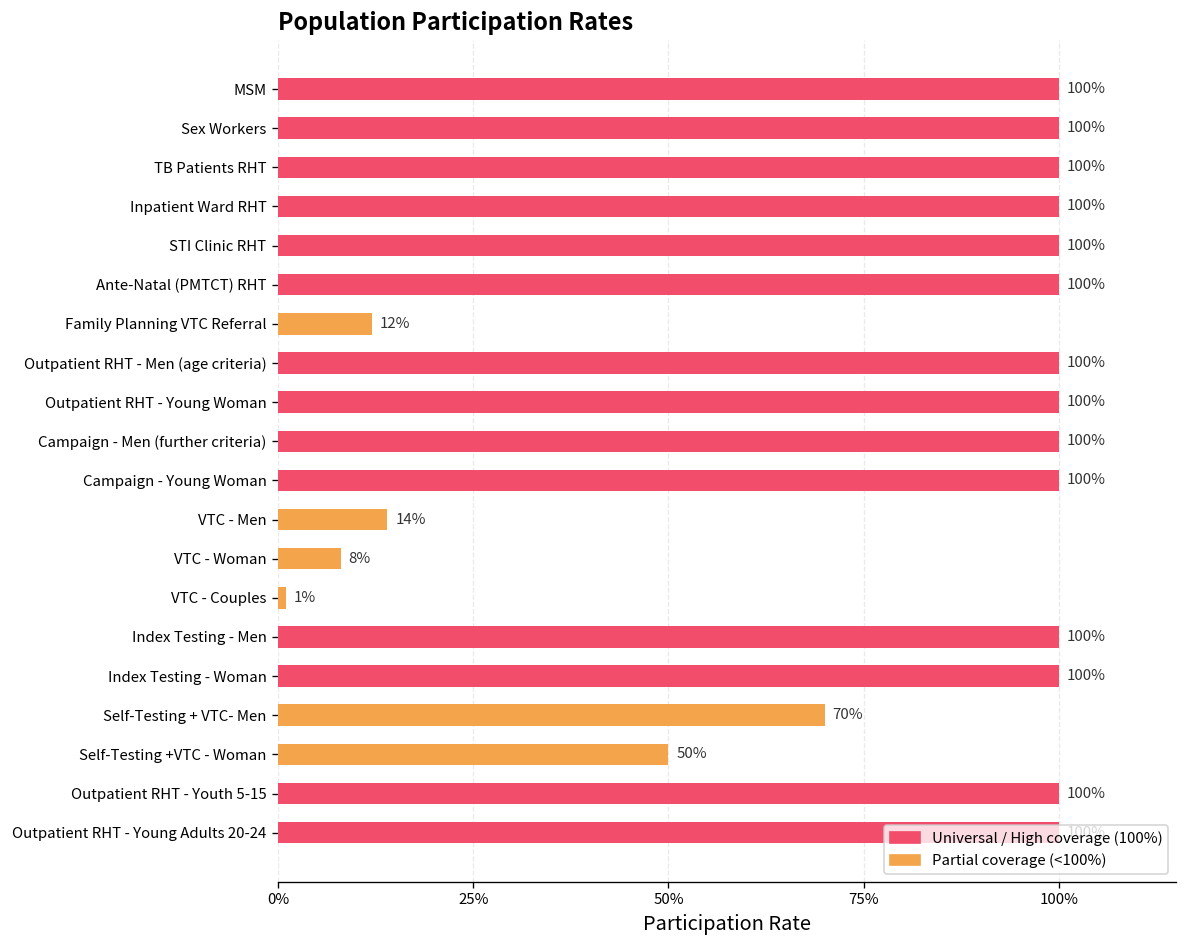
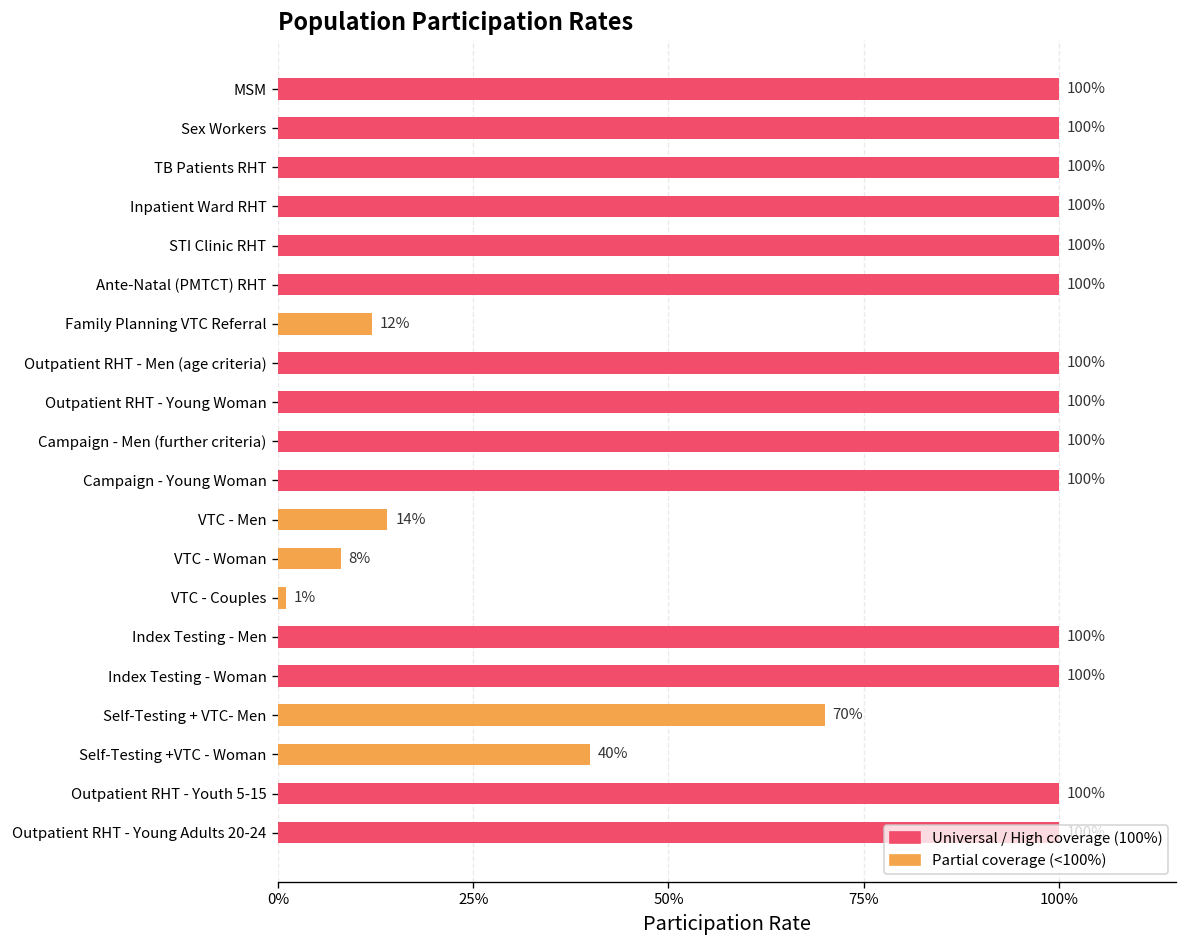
  {
    "MSM": "100%",
    "Sex Workers": "100%",
    "TB Patients RHT": "100%",
    "Inpatient Ward RHT": "100%",
    "STI Clinic RHT": "100%",
    "Ante-Natal (PMTCT) RHT": "100%",
    "Family Planning VTC Referral": "12%",
    "Outpatient RHT - Men (age criteria)": "100%",
    "Outpatient RHT - Young Woman": "100%",
    "Campaign - Men (further criteria)": "100%",
    "Campaign - Young Woman": "100%",
    "VTC - Men": "14%",
    "VTC - Woman": "8%",
    "VTC - Couples": "1%",
    "Index Testing - Men": "100%",
    "Index Testing - Woman": "100%",
    "Self-Testing + VTC- Men": "70%",
-   "Self-Testing +VTC - Woman": "50%",
+   "Self-Testing +VTC - Woman": "40%",
    "Outpatient RHT - Youth 5-15": "100%"
  }
